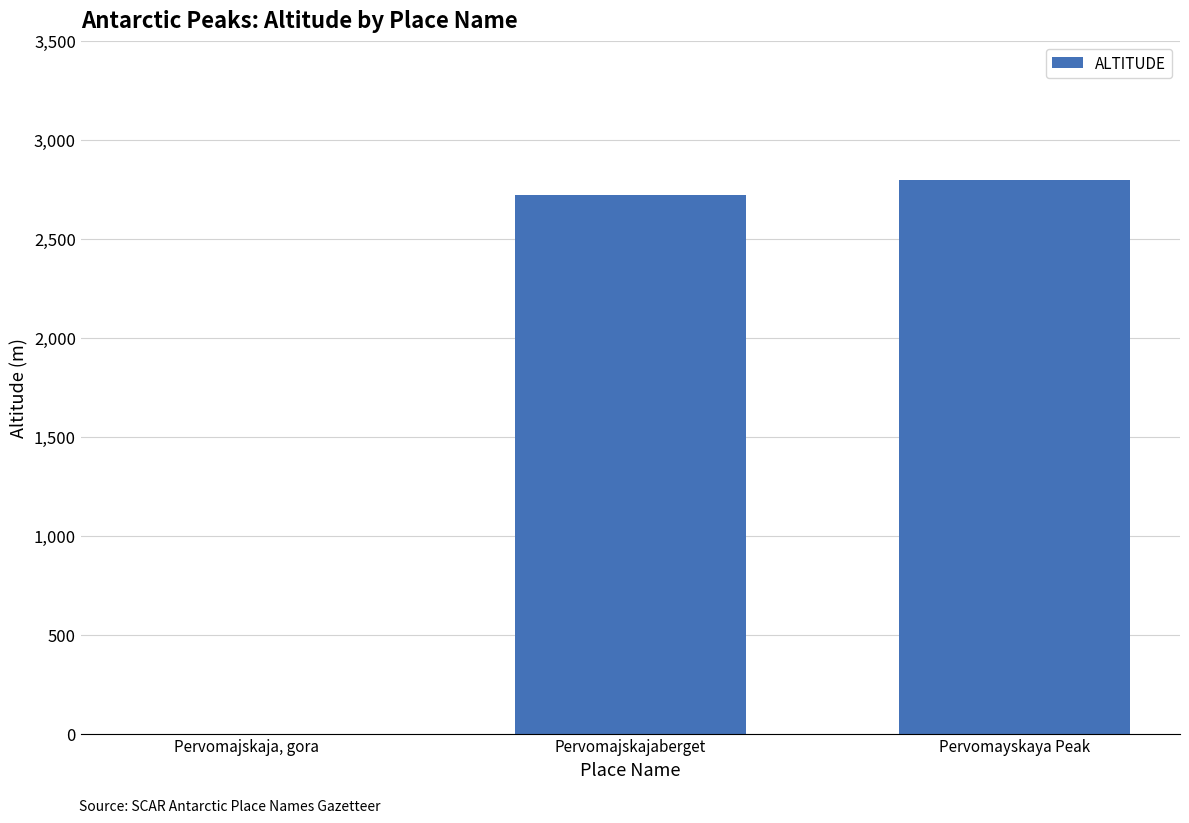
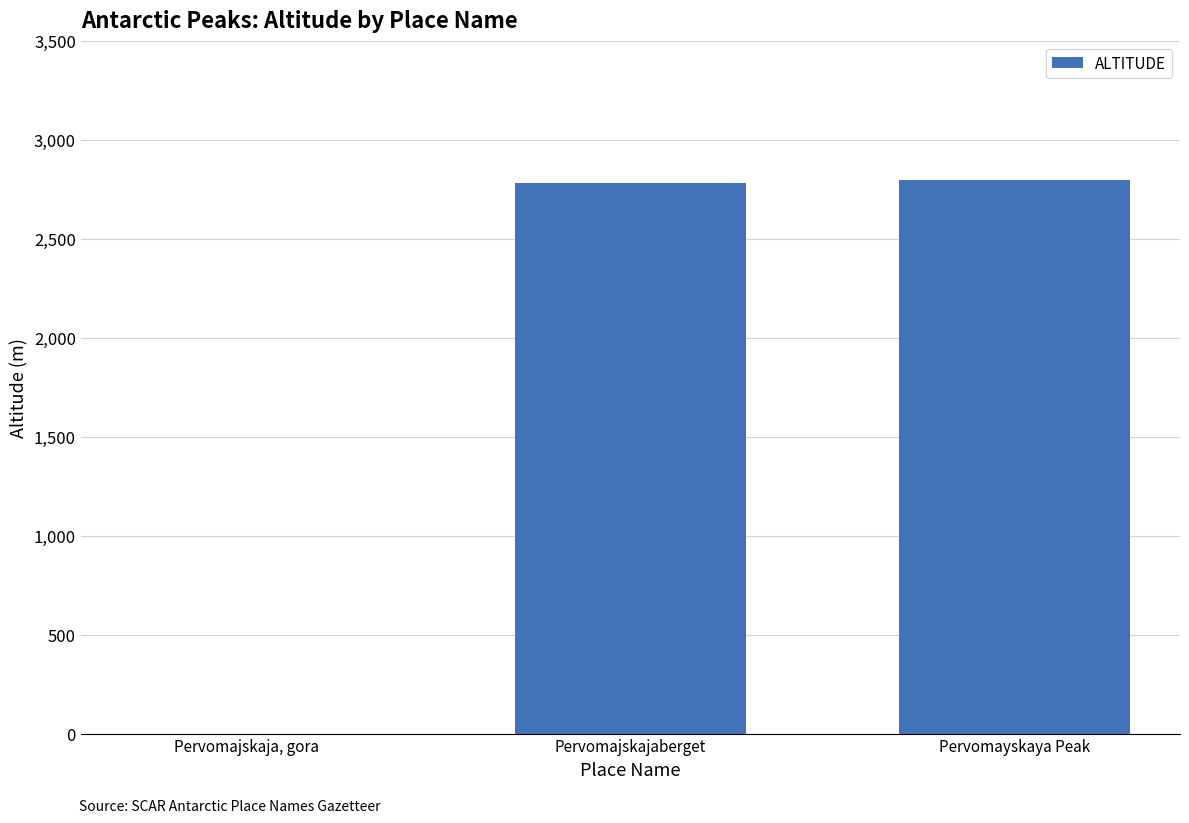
  {
    "Pervomajskaja, gora": "0",
-   "Pervomajskajaberget": "2,720",
+   "Pervomajskajaberget": "2,780",
    "Pervomayskaya Peak": "2,800"
  }
